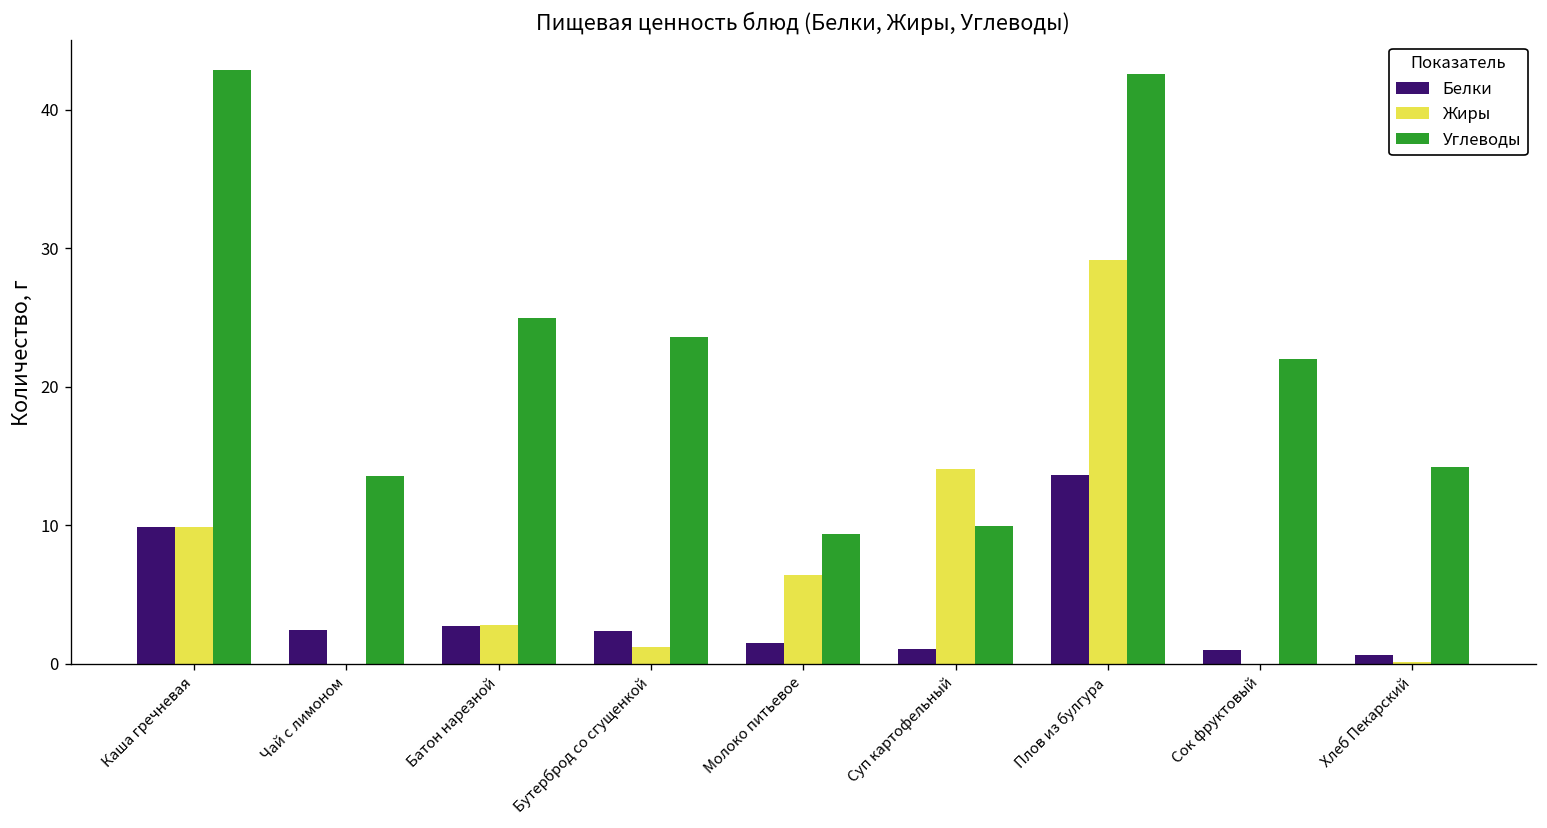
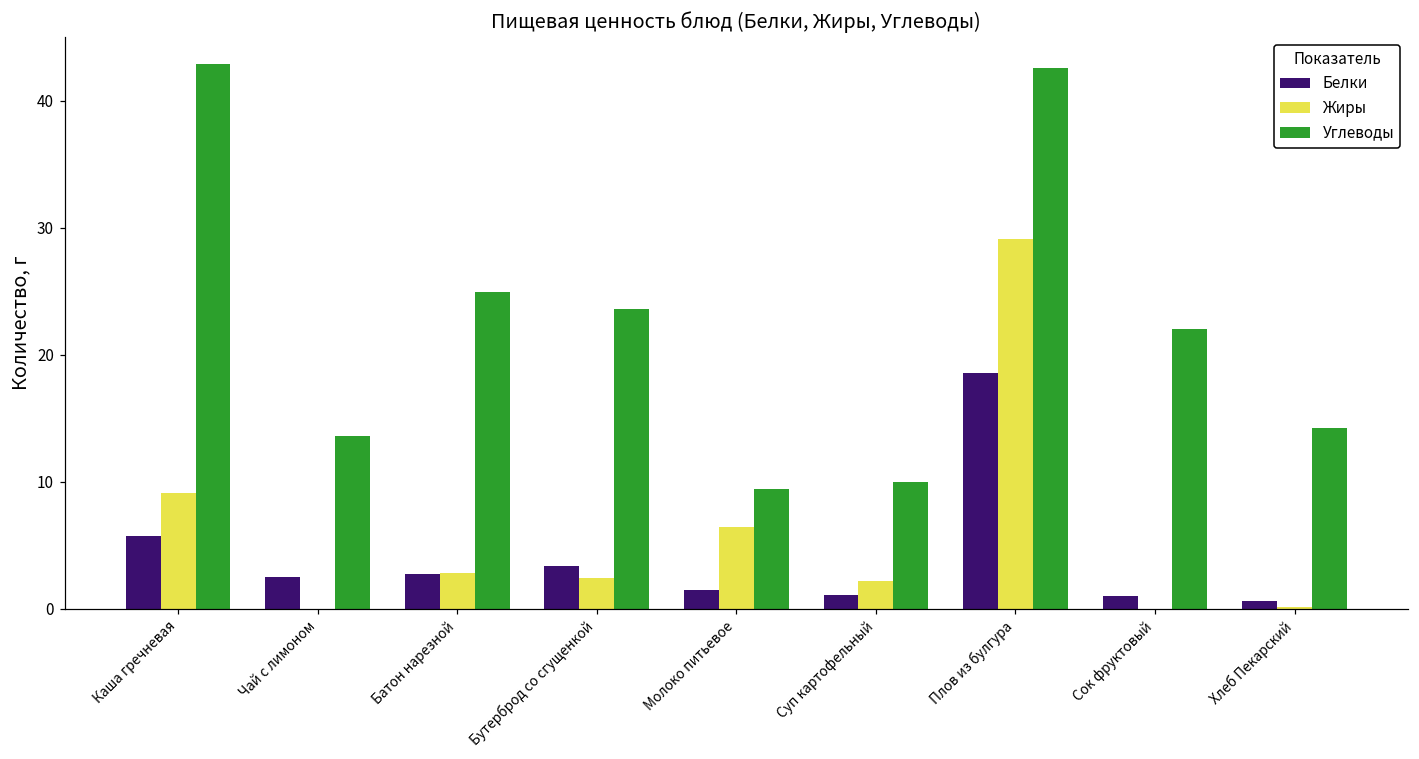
  {
    "Белки": {
-     "Каша гречневая": 9.9,
+     "Каша гречневая": 5.7,
      "Чай с лимоном": 2.5,
      "Батон нарезной": 2.7,
-     "Бутерброд со сгущенкой": 2.4,
+     "Бутерброд со сгущенкой": 3.4,
      "Молоко питьевое": 1.5,
      "Суп картофельный": 1.1,
-     "Плов из булгура": 13.7,
+     "Плов из булгура": 18.5,
      "Сок фруктовый": 1.0,
      "Хлеб Пекарский": 0.6
    },
    "Жиры": {
-     "Каша гречневая": 9.9,
+     "Каша гречневая": 9.1,
      "Чай с лимоном": 0.0,
      "Батон нарезной": 2.8,
-     "Бутерброд со сгущенкой": 1.3,
+     "Бутерброд со сгущенкой": 2.4,
      "Молоко питьевое": 6.4,
-     "Суп картофельный": 14.0,
+     "Суп картофельный": 2.2,
      "Плов из булгура": 29.1,
      "Сок фруктовый": 0.0
    },
    "Углеводы": {
      "Каша гречневая": 42.9,
      "Чай с лимоном": 13.6,
      "Батон нарезной": 25.0,
      "Бутерброд со сгущенкой": 23.6,
      "Молоко питьевое": 9.4,
      "Суп картофельный": 10.0,
      "Плов из булгура": 42.6,
      "Сок фруктовый": 22.0,
      "Хлеб Пекарский": 14.2
    }
  }
